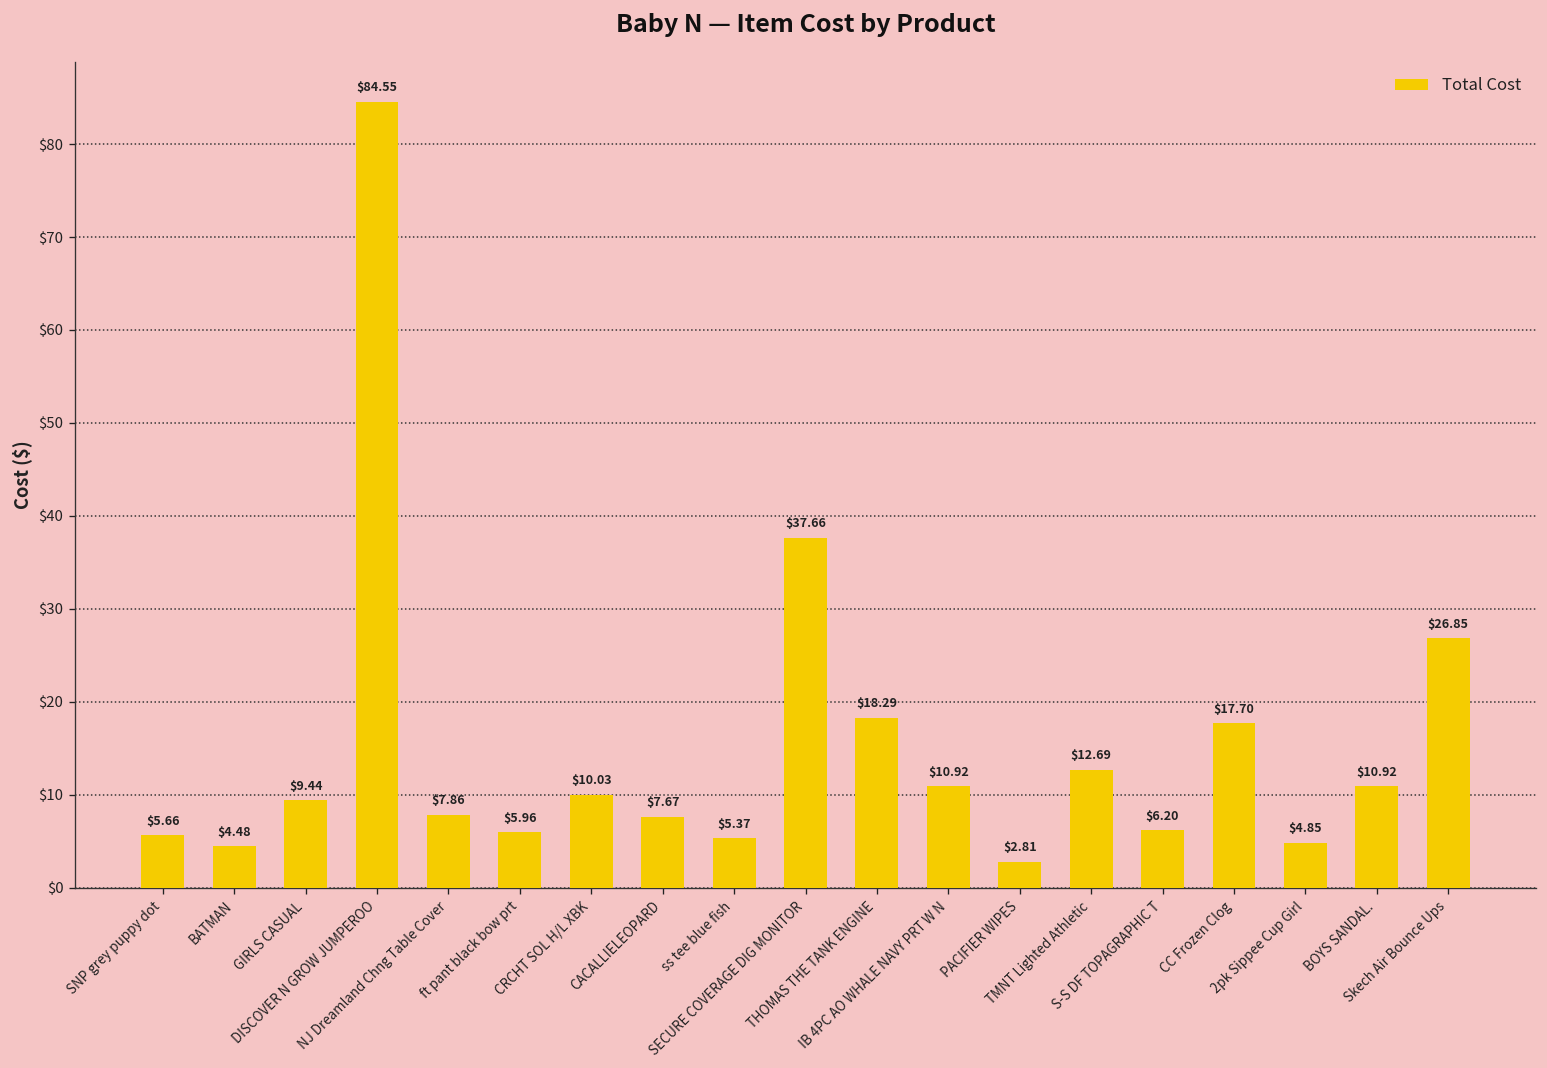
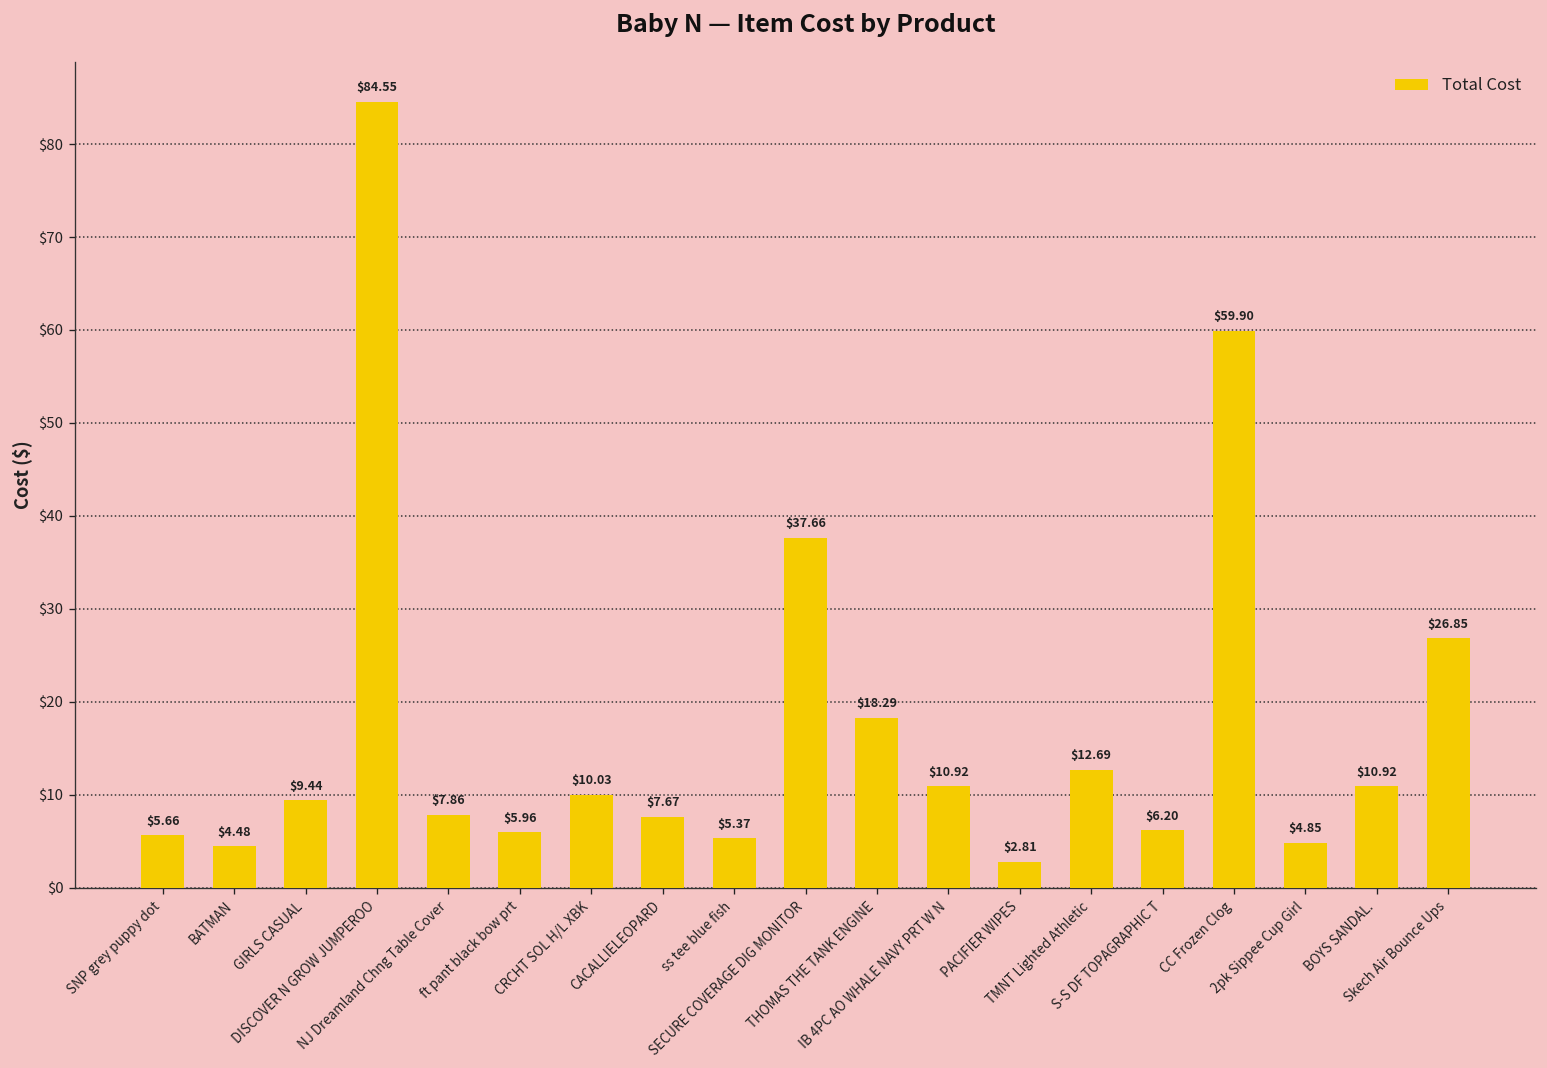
  {
    "SNP grey puppy dot": "$5.66",
    "BATMAN": "$4.48",
    "GIRLS CASUAL": "$9.44",
    "DISCOVER N GROW JUMPEROO": "$84.55",
    "NJ Dreamland Chng Table Cover": "$7.86",
    "ft pant black bow prt": "$5.96",
    "CRCHT SOL H/L XBK": "$10.03",
    "CACALLIELEOPARD": "$7.67",
    "ss tee blue fish": "$5.37",
    "SECURE COVERAGE DIG MONITOR": "$37.66",
    "THOMAS THE TANK ENGINE": "$18.29",
    "IB 4PC AO WHALE NAVY PRT W N": "$10.92",
    "PACIFIER WIPES": "$2.81",
    "TMNT Lighted Athletic": "$12.69",
    "S-S DF TOPAGRAPHIC T": "$6.20",
-   "CC Frozen Clog": "$17.70",
+   "CC Frozen Clog": "$59.90",
    "2pk Sippee Cup Girl": "$4.85",
    "BOYS SANDAL.": "$10.92",
    "Skech Air Bounce Ups": "$26.85"
  }
